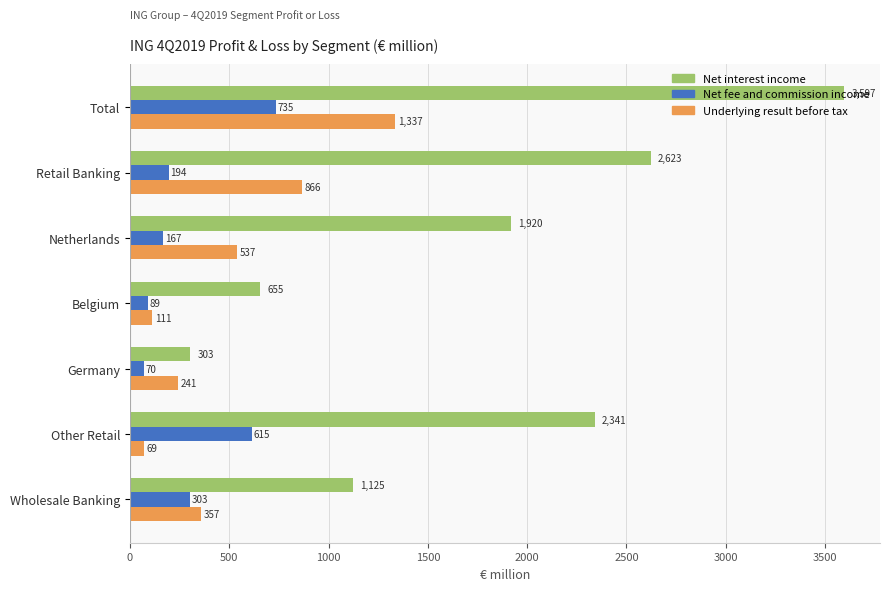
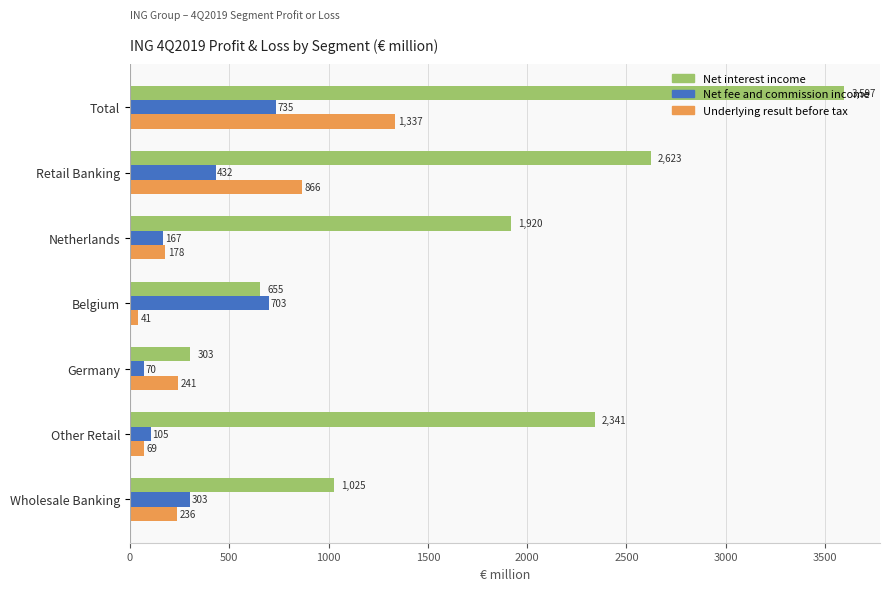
  {
    "Net interest income": {
      "Total": "3,597",
      "Retail Banking": "2,623",
      "Netherlands": "1,920",
      "Belgium": "655",
      "Germany": "303",
      "Other Retail": "2,341",
-     "Wholesale Banking": "1,125"
+     "Wholesale Banking": "1,025"
    },
    "Net fee and commission income": {
      "Total": "735",
-     "Retail Banking": "194",
+     "Retail Banking": "432",
      "Netherlands": "167",
-     "Belgium": "89",
+     "Belgium": "703",
      "Germany": "70",
-     "Other Retail": "615",
+     "Other Retail": "105",
      "Wholesale Banking": "303"
    },
    "Underlying result before tax": {
      "Total": "1,337",
      "Retail Banking": "866",
-     "Netherlands": "537",
-     "Belgium": "111",
+     "Netherlands": "178",
+     "Belgium": "41",
      "Germany": "241",
      "Other Retail": "69",
-     "Wholesale Banking": "357"
+     "Wholesale Banking": "236"
    }
  }
